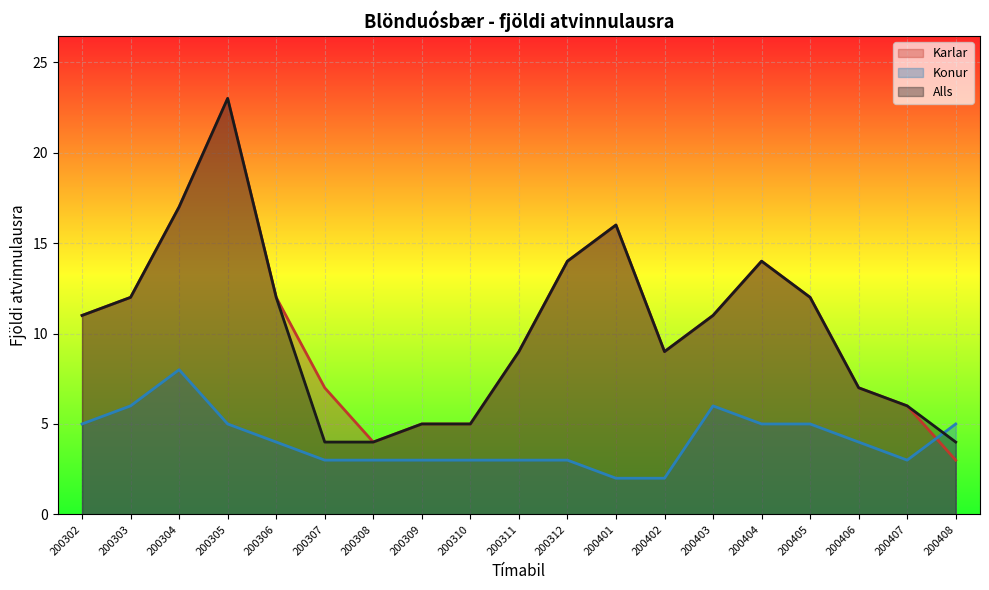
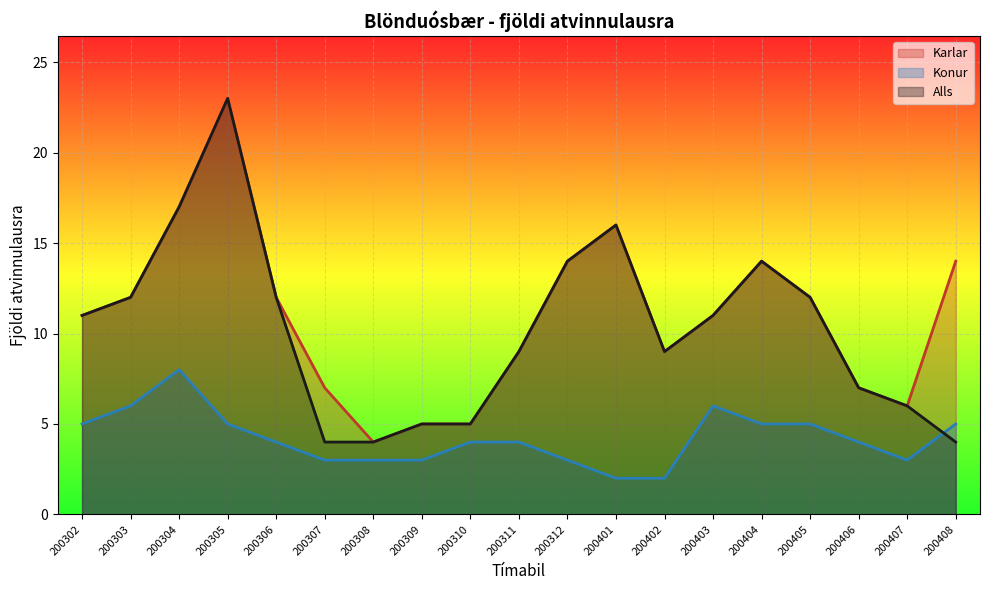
  {
    "Karlar": {
      "200307": 7,
-     "200408": 3
+     "200408": 14
    },
    "Konur": {
      "200302": 5,
      "200303": 6,
      "200304": 8,
      "200305": 5,
      "200306": 4,
      "200307": 3,
      "200308": 3,
      "200309": 3,
-     "200310": 3,
-     "200311": 3,
+     "200310": 4,
+     "200311": 4,
      "200312": 3,
      "200401": 2,
      "200402": 2,
      "200403": 6,
      "200404": 5,
      "200405": 5,
      "200406": 4,
      "200407": 3,
      "200408": 5
    },
    "Alls": {
      "200307": 4,
      "200408": 4
    }
  }
